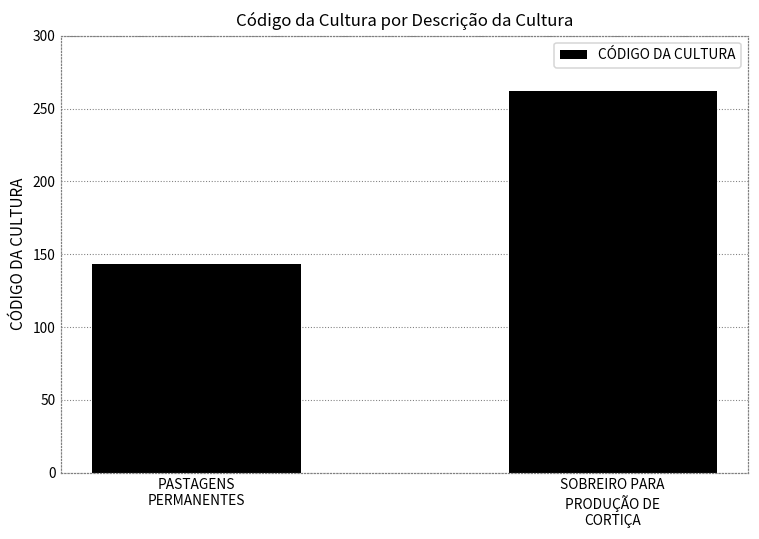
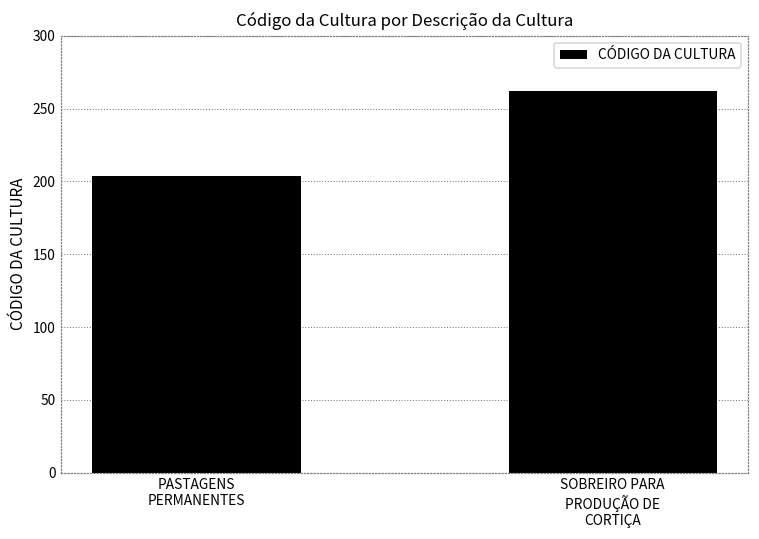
  {
-   "PASTAGENS PERMANENTES": 143,
+   "PASTAGENS PERMANENTES": 204,
    "SOBREIRO PARA PRODUÇÃO DE CORTIÇA": 262
  }
